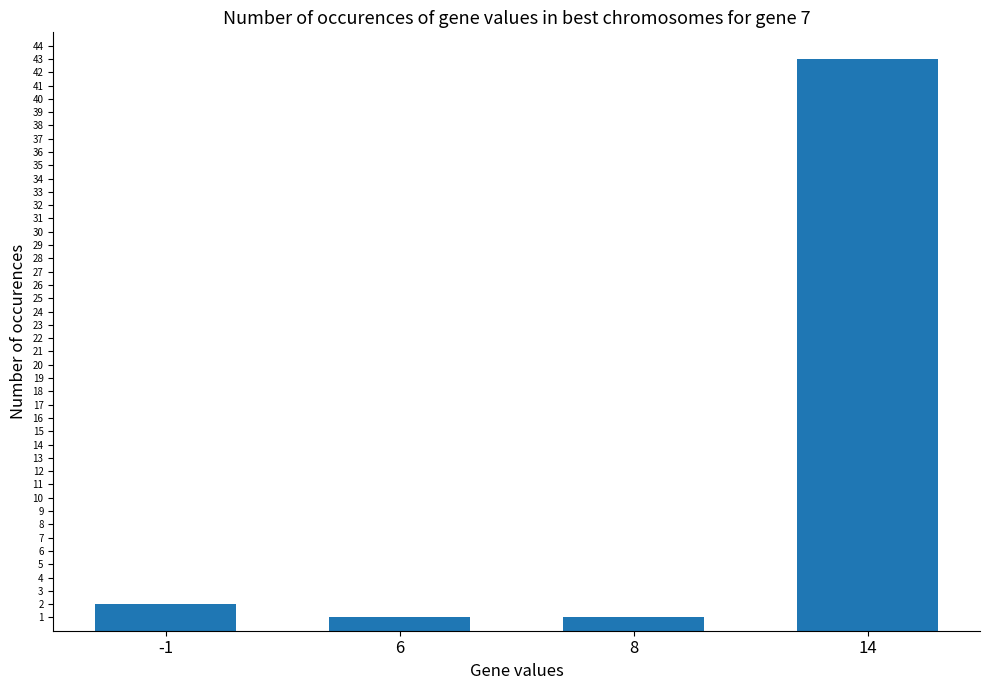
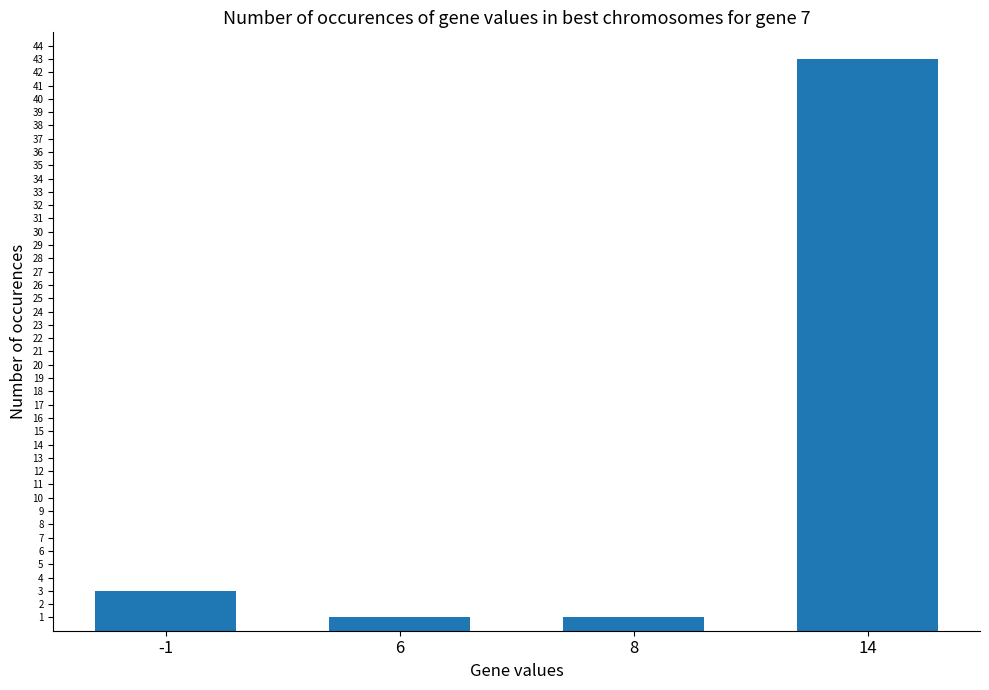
  {
-   "-1": 2,
+   "-1": 3,
    "6": 1,
    "8": 1,
    "14": 43
  }
